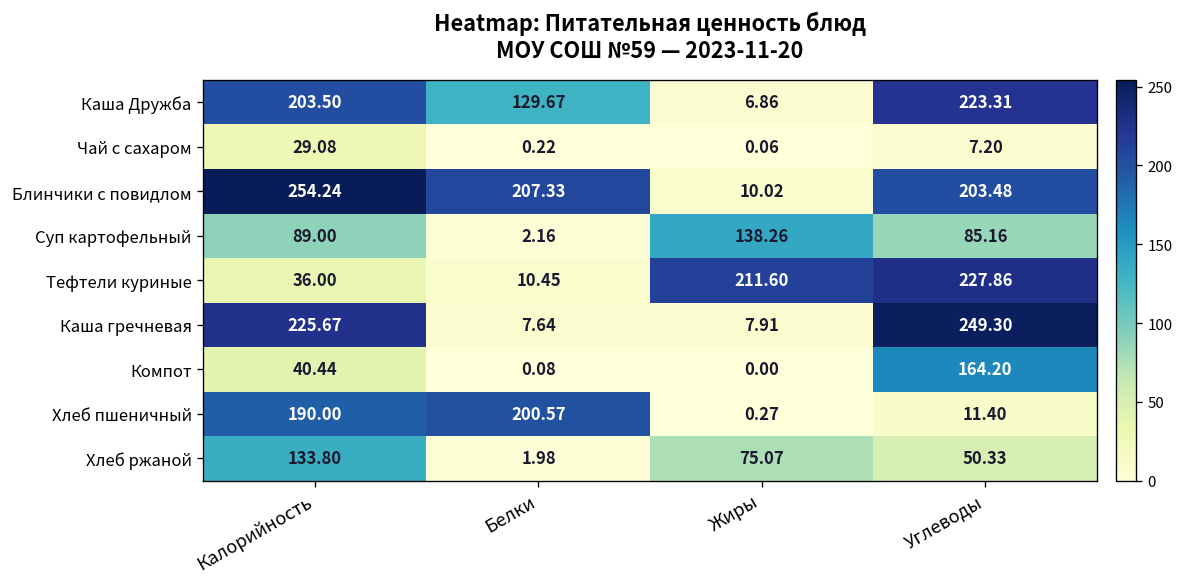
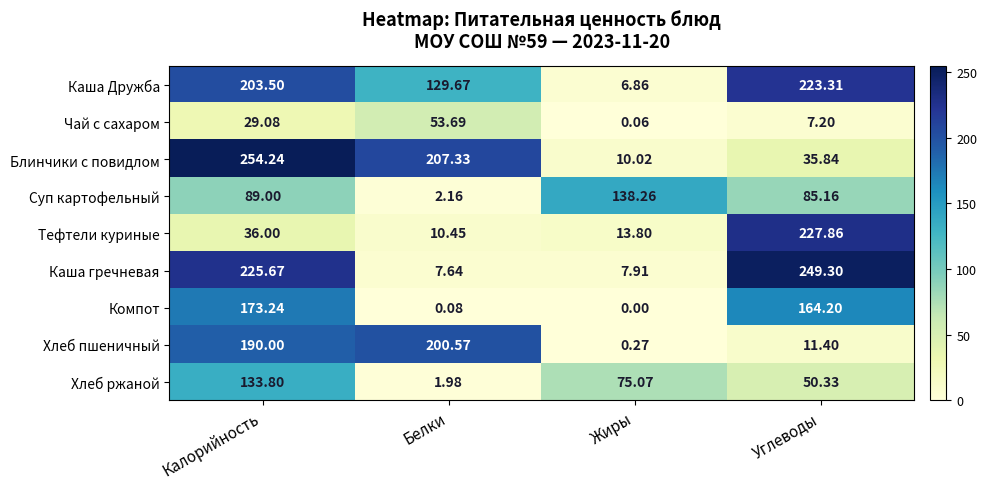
  {
    "Каша Дружба": {
      "Калорийность": 203.50,
      "Белки": 129.67,
      "Жиры": 6.86,
      "Углеводы": 223.31
    },
    "Чай с сахаром": {
      "Калорийность": 29.08,
-     "Белки": 0.22,
+     "Белки": 53.69,
      "Жиры": 0.06,
      "Углеводы": 7.20
    },
    "Блинчики с повидлом": {
      "Калорийность": 254.24,
      "Белки": 207.33,
      "Жиры": 10.02,
-     "Углеводы": 203.48
+     "Углеводы": 35.84
    },
    "Суп картофельный": {
      "Калорийность": 89.00,
      "Белки": 2.16,
      "Жиры": 138.26,
      "Углеводы": 85.16
    },
    "Тефтели куриные": {
      "Калорийность": 36.00,
      "Белки": 10.45,
-     "Жиры": 211.60,
+     "Жиры": 13.80,
      "Углеводы": 227.86
    },
    "Каша гречневая": {
      "Калорийность": 225.67,
      "Белки": 7.64,
      "Жиры": 7.91,
      "Углеводы": 249.30
    },
    "Компот": {
-     "Калорийность": 40.44,
+     "Калорийность": 173.24,
      "Белки": 0.08,
      "Жиры": 0.00,
      "Углеводы": 164.20
    },
    "Хлеб пшеничный": {
      "Калорийность": 190.00,
      "Белки": 200.57,
      "Жиры": 0.27,
      "Углеводы": 11.40
    },
    "Хлеб ржаной": {
      "Калорийность": 133.80,
      "Белки": 1.98,
      "Жиры": 75.07,
      "Углеводы": 50.33
    }
  }
